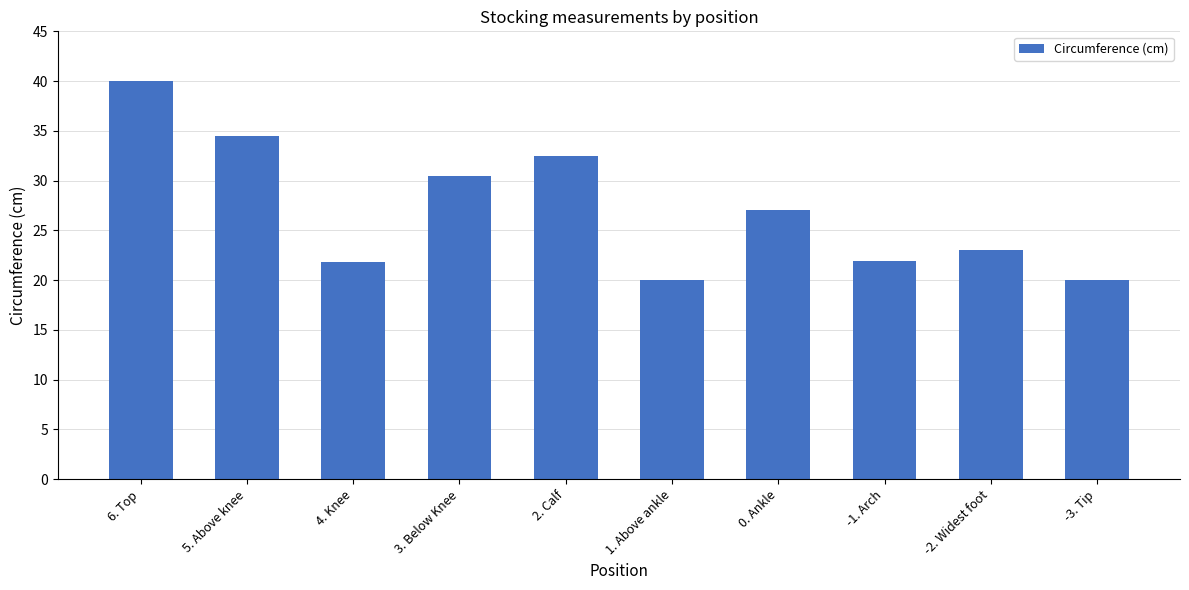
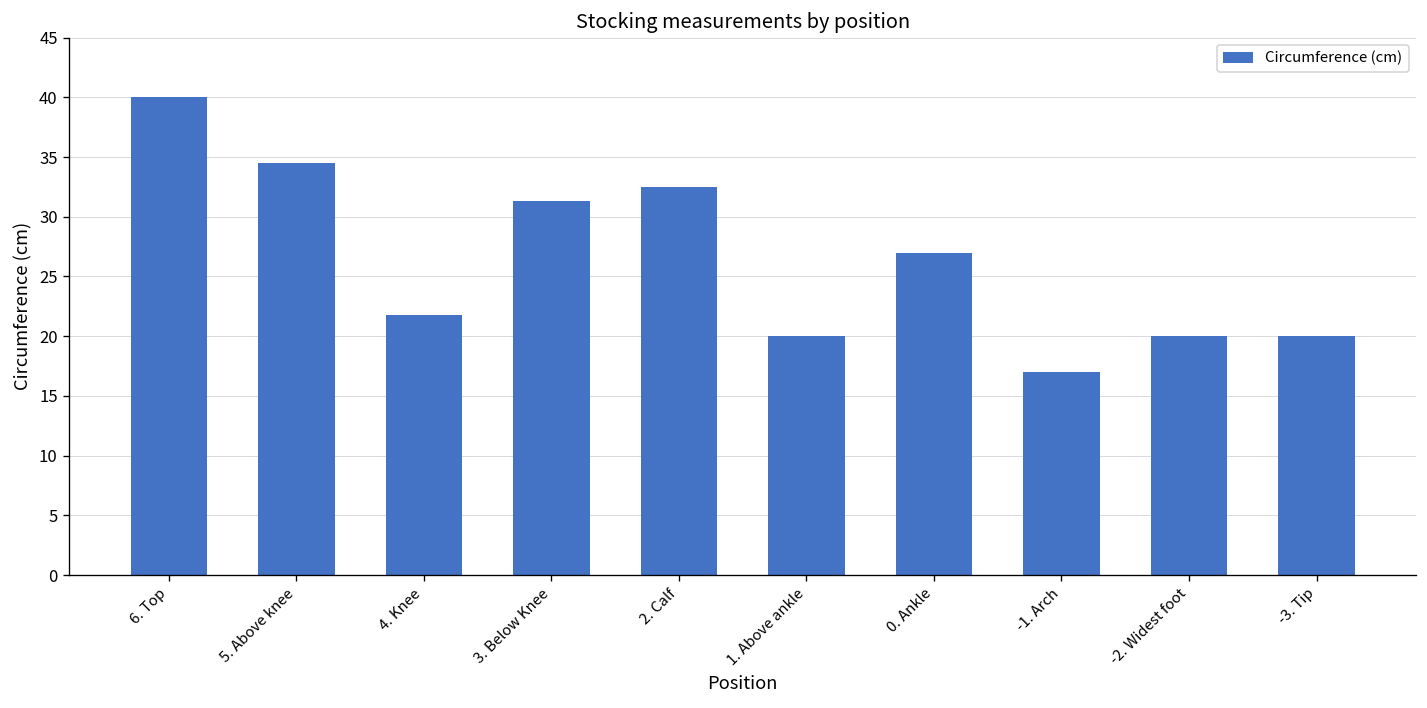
  {
    "6. Top": 40,
    "5. Above knee": 35,
    "4. Knee": 22,
-   "3. Below Knee": 30.5,
+   "3. Below Knee": 31.3,
    "2. Calf": 33,
    "1. Above ankle": 20,
    "0. Ankle": 27,
-   "-1. Arch": 22,
-   "-2. Widest foot": 23,
+   "-1. Arch": 17,
+   "-2. Widest foot": 20,
    "-3. Tip": 20
  }
